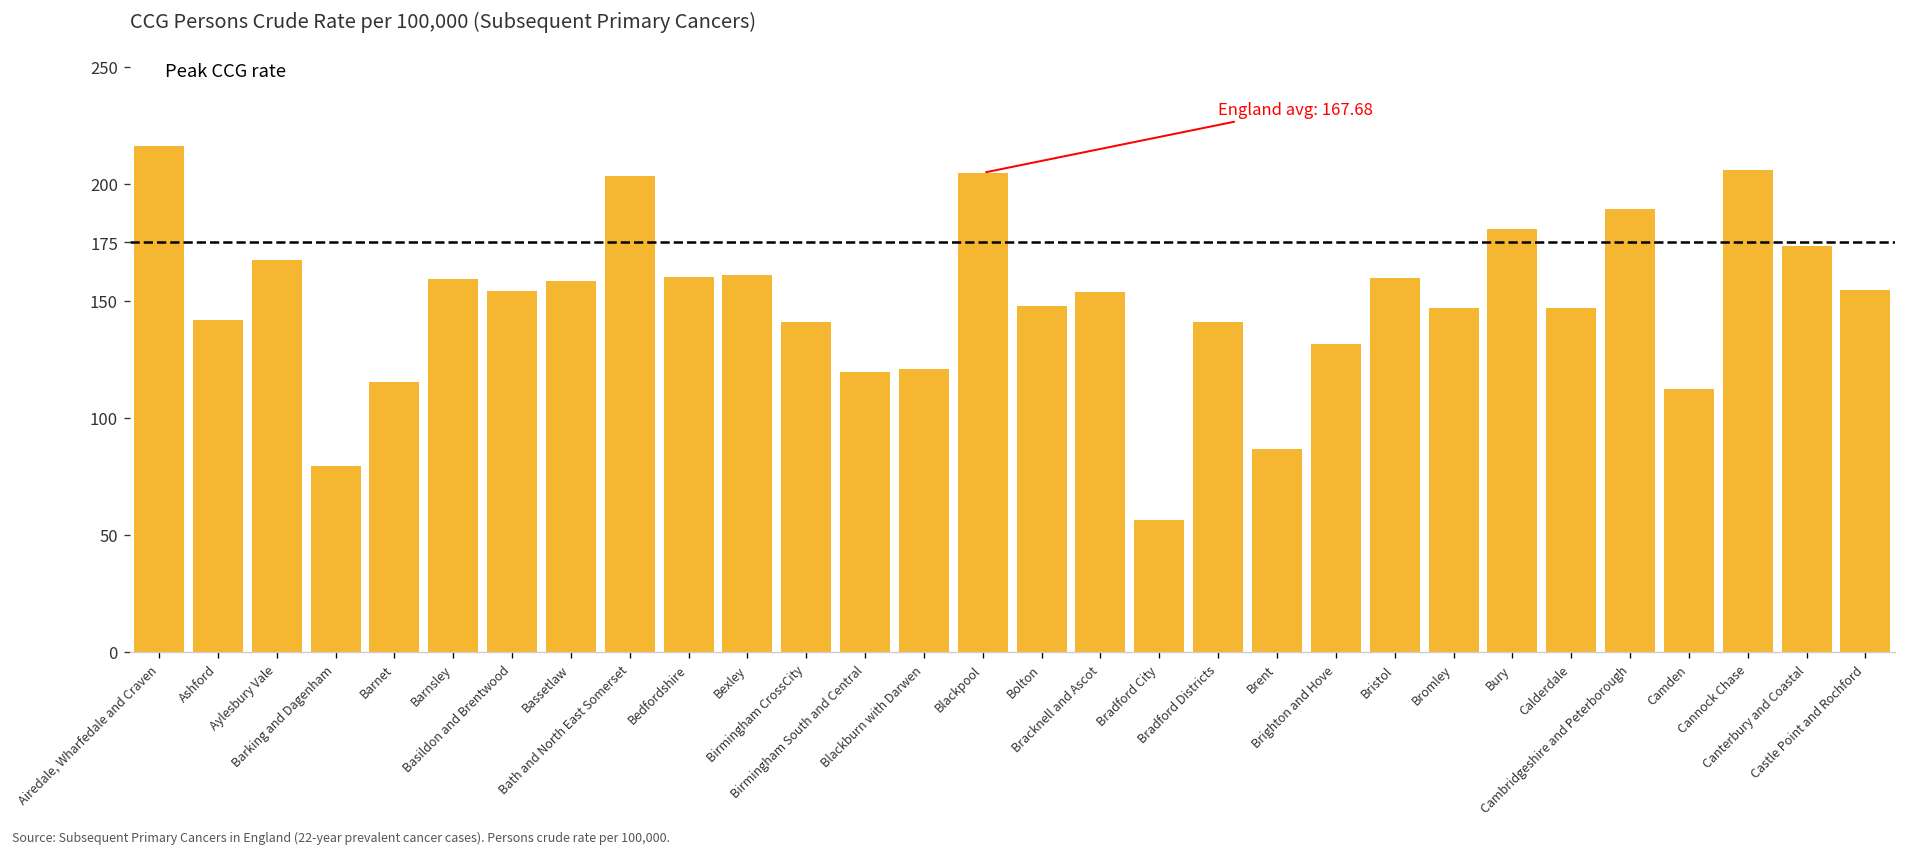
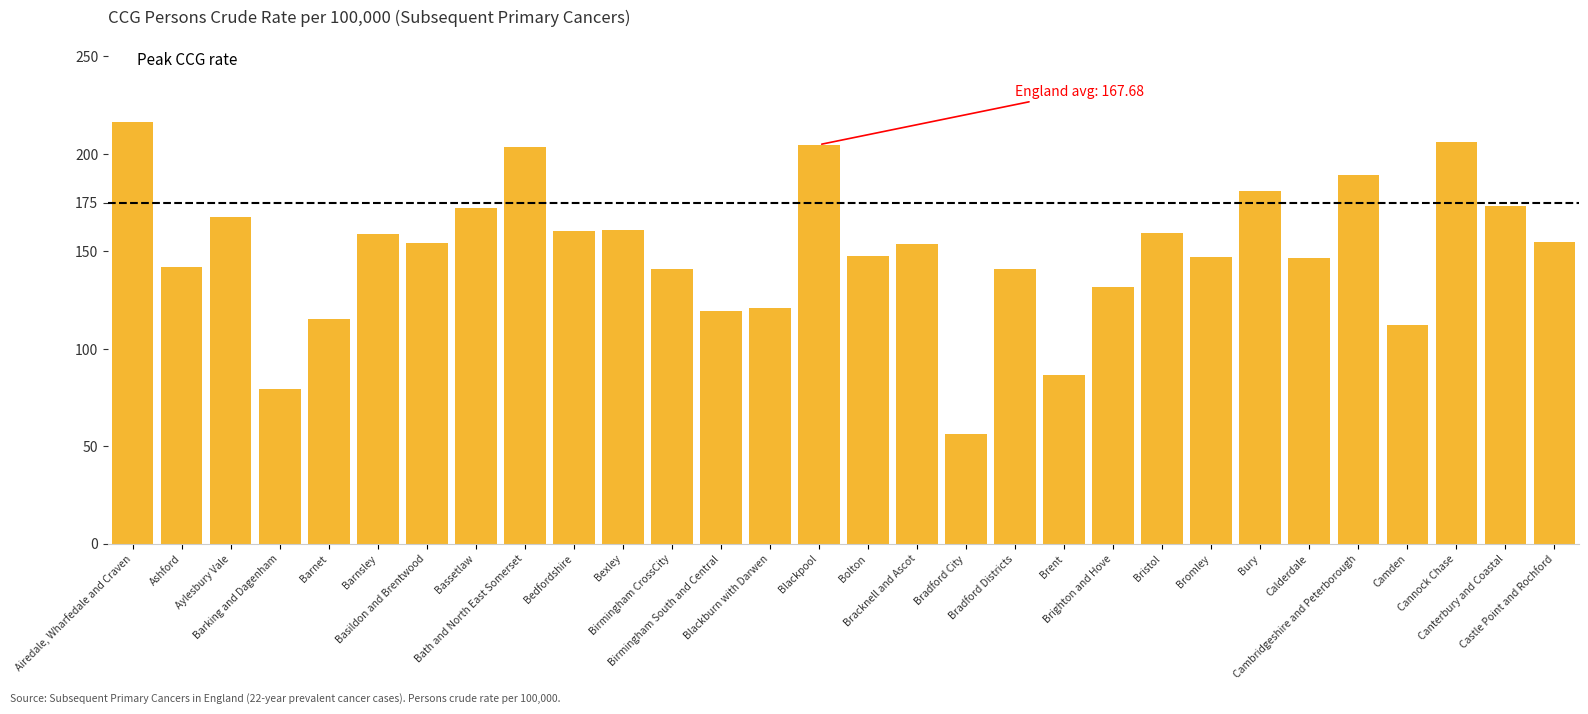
  {
    "Airedale, Wharfedale and Craven": 216,
    "Ashford": 142,
    "Aylesbury Vale": 167,
    "Barking and Dagenham": 79,
    "Barnet": 116,
    "Barnsley": 159,
    "Basildon and Brentwood": 154,
-   "Bassetlaw": 158,
+   "Bassetlaw": 172,
    "Bath and North East Somerset": 203,
    "Bedfordshire": 160,
    "Bexley": 161,
    "Birmingham CrossCity": 141,
    "Birmingham South and Central": 120,
    "Blackburn with Darwen": 121,
    "Bolton": 148,
    "Bracknell and Ascot": 154,
    "Bradford City": 57,
    "Bradford Districts": 141,
    "Brent": 87,
    "Brighton and Hove": 132,
    "Bristol": 160,
    "Bromley": 147,
    "Bury": 181,
    "Calderdale": 147,
    "Cambridgeshire and Peterborough": 189,
    "Camden": 113,
    "Cannock Chase": 206,
    "Canterbury and Coastal": 173,
    "Castle Point and Rochford": 155
  }
